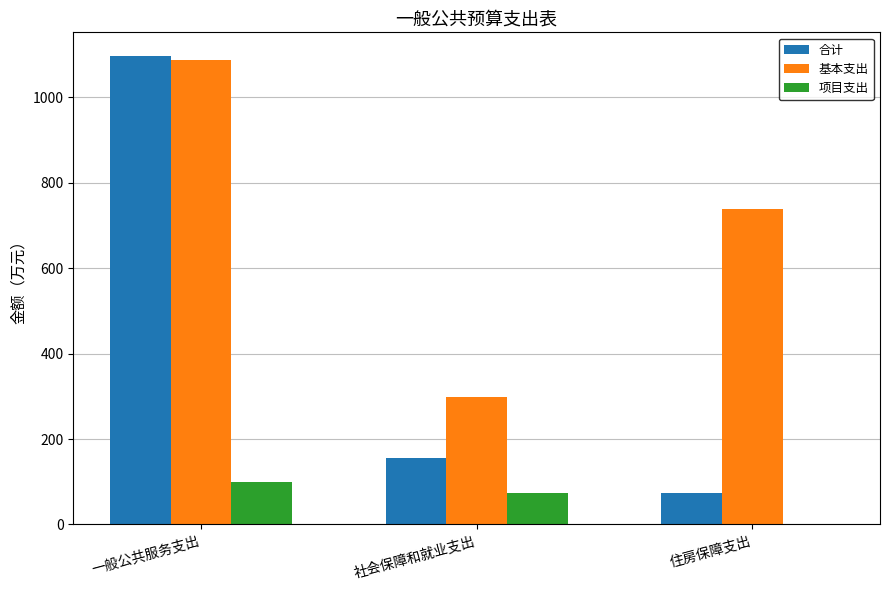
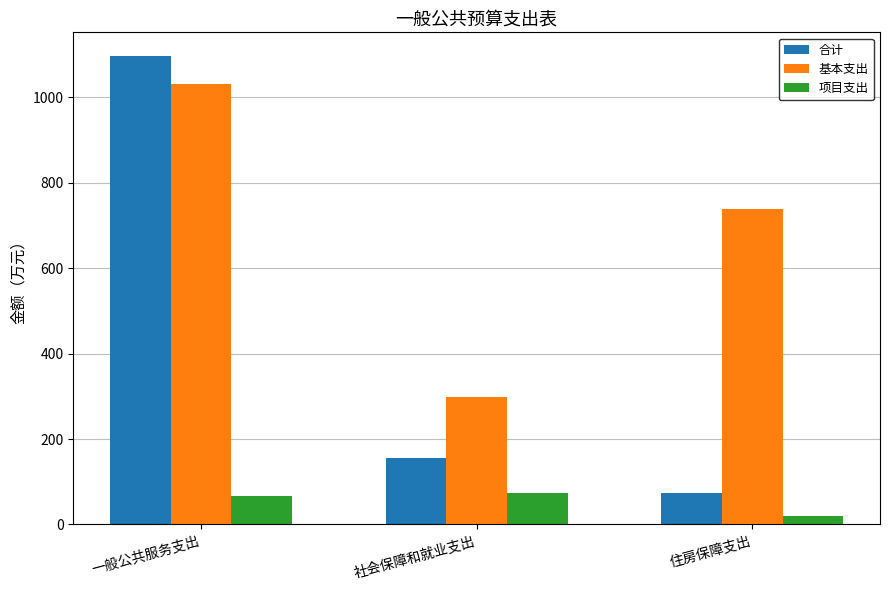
  {
    "合计": {
      "一般公共服务支出": 1100,
      "社会保障和就业支出": 150,
      "住房保障支出": 70
    },
    "基本支出": {
-     "一般公共服务支出": 1090,
+     "一般公共服务支出": 1030,
      "社会保障和就业支出": 300,
      "住房保障支出": 740
    },
    "项目支出": {
-     "一般公共服务支出": 100,
+     "一般公共服务支出": 70,
      "社会保障和就业支出": 70,
-     "住房保障支出": 0
+     "住房保障支出": 20
    }
  }
